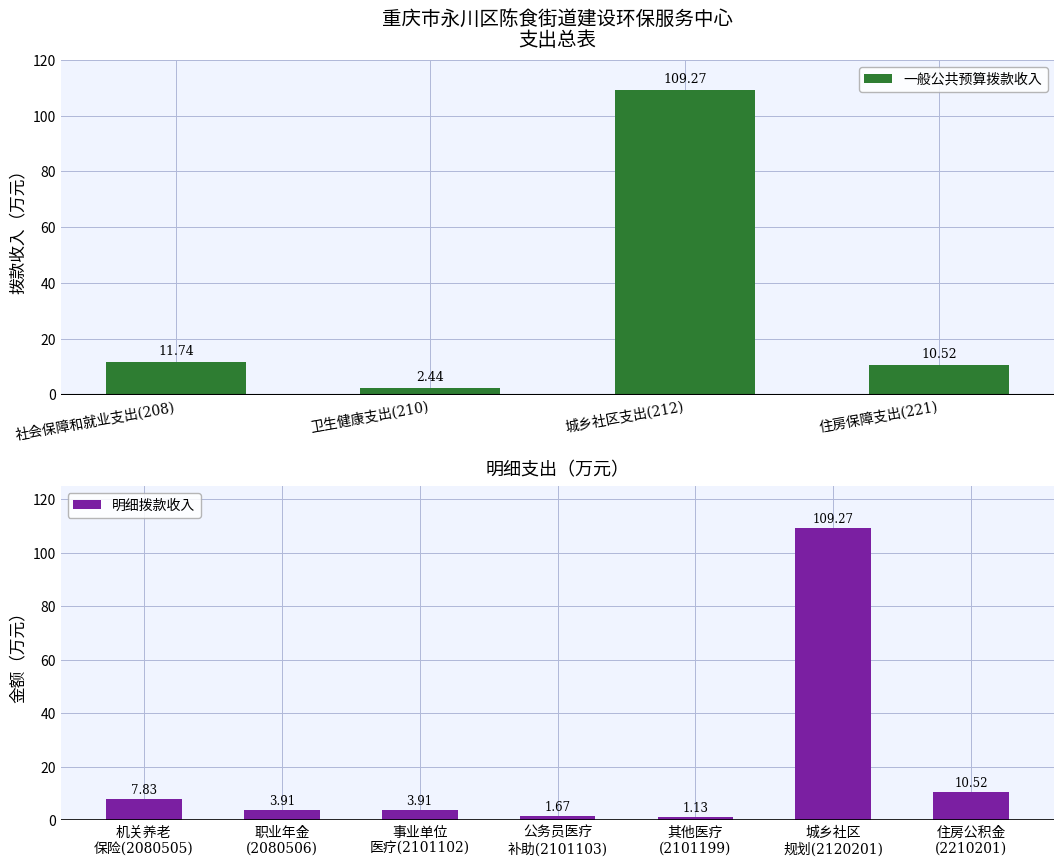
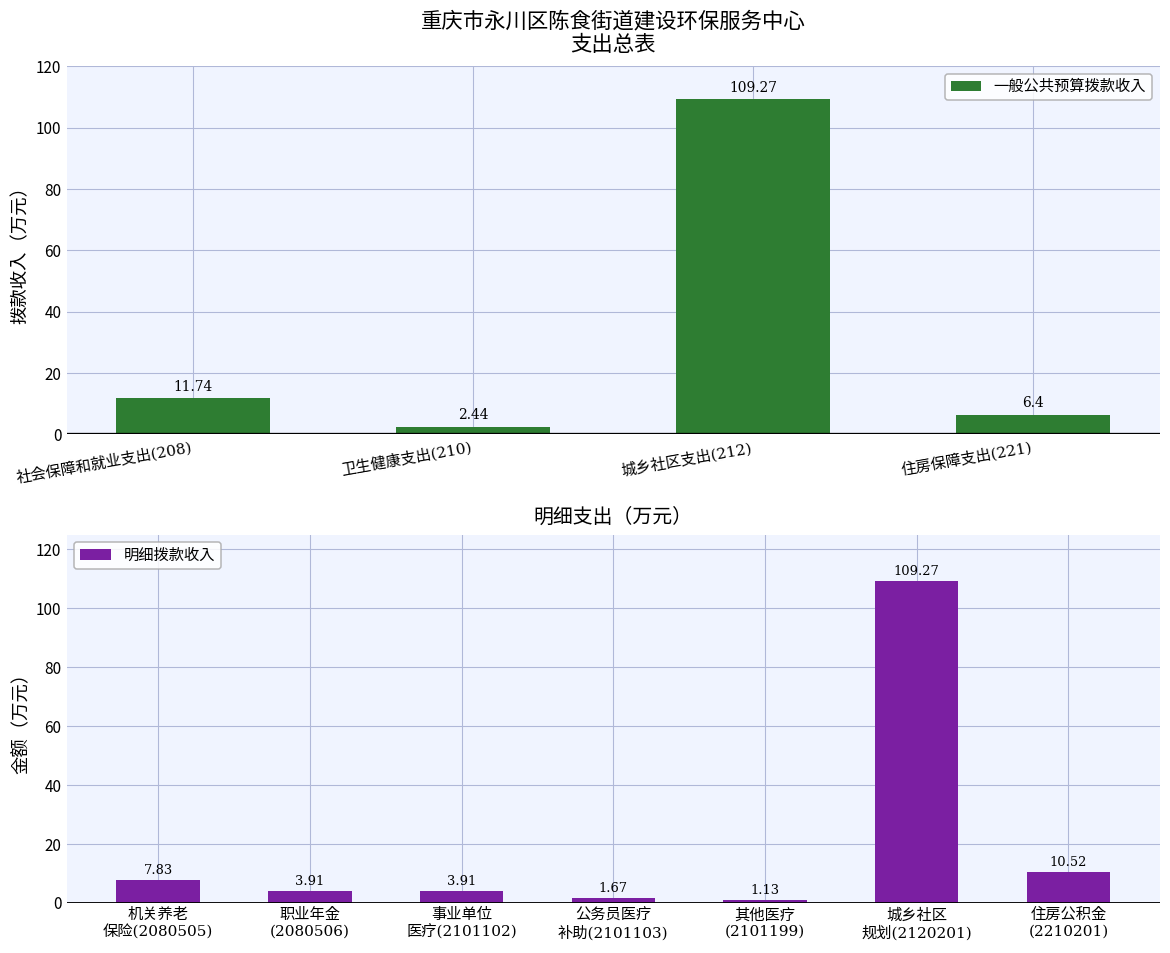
  {
    "重庆市永川区陈食街道建设环保服务中心 支出总表": {
      "社会保障和就业支出(208)": 11.74,
      "卫生健康支出(210)": 2.44,
      "城乡社区支出(212)": 109.27,
-     "住房保障支出(221)": 10.52
+     "住房保障支出(221)": 6.4
    },
    "明细支出（万元）": {
      "机关养老 保险(2080505)": 7.83,
      "职业年金 (2080506)": 3.91,
      "事业单位 医疗(2101102)": 3.91,
      "公务员医疗 补助(2101103)": 1.67,
      "其他医疗 (2101199)": 1.13,
      "城乡社区 规划(2120201)": 109.27,
      "住房公积金 (2210201)": 10.52
    }
  }
